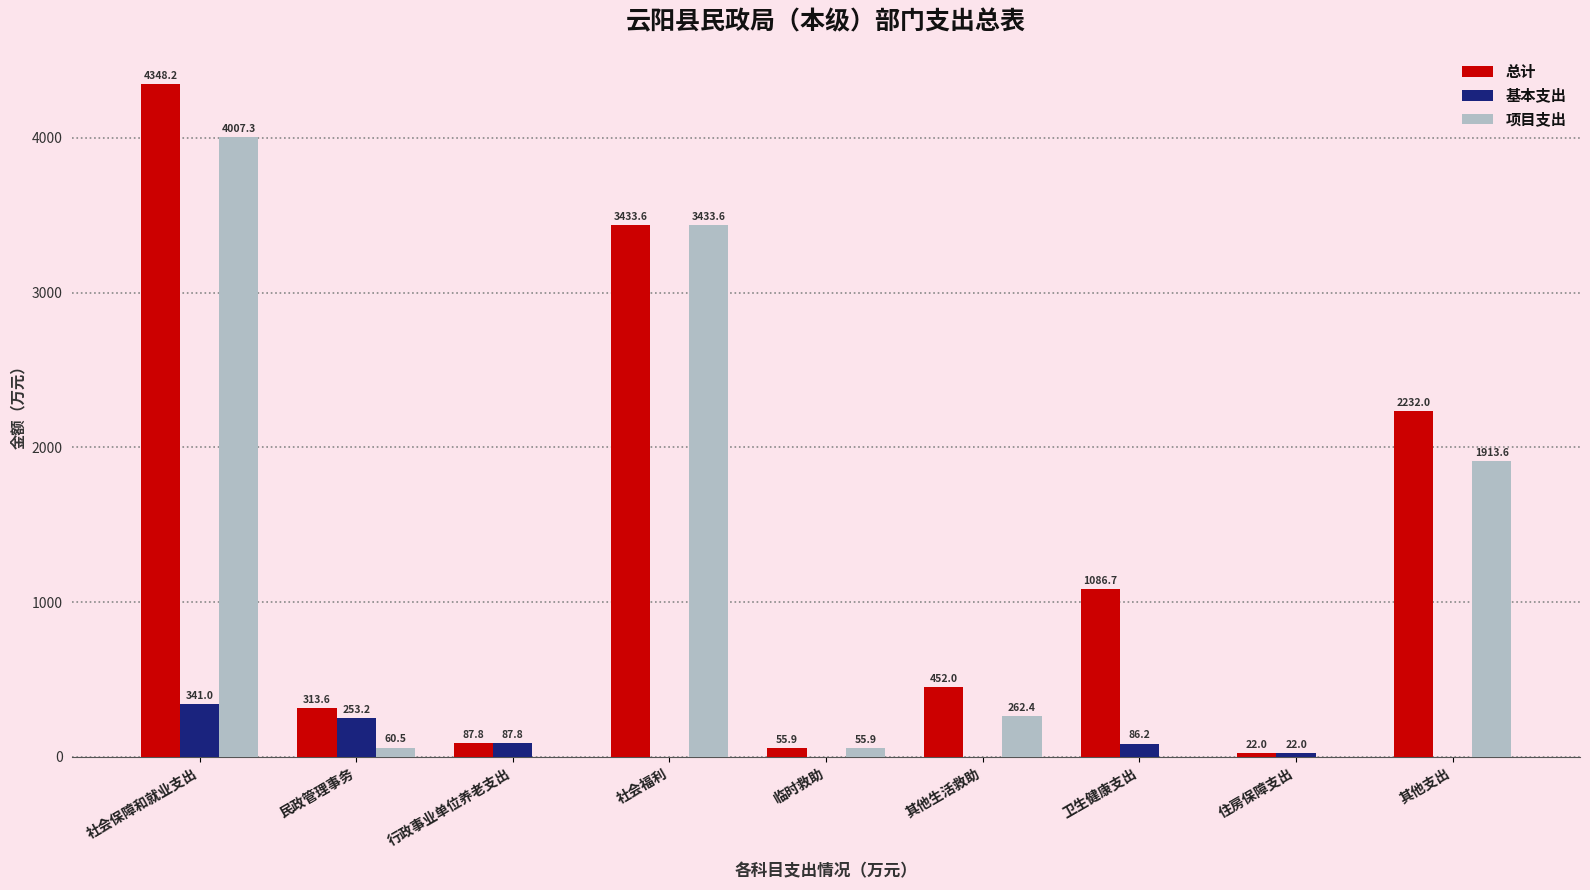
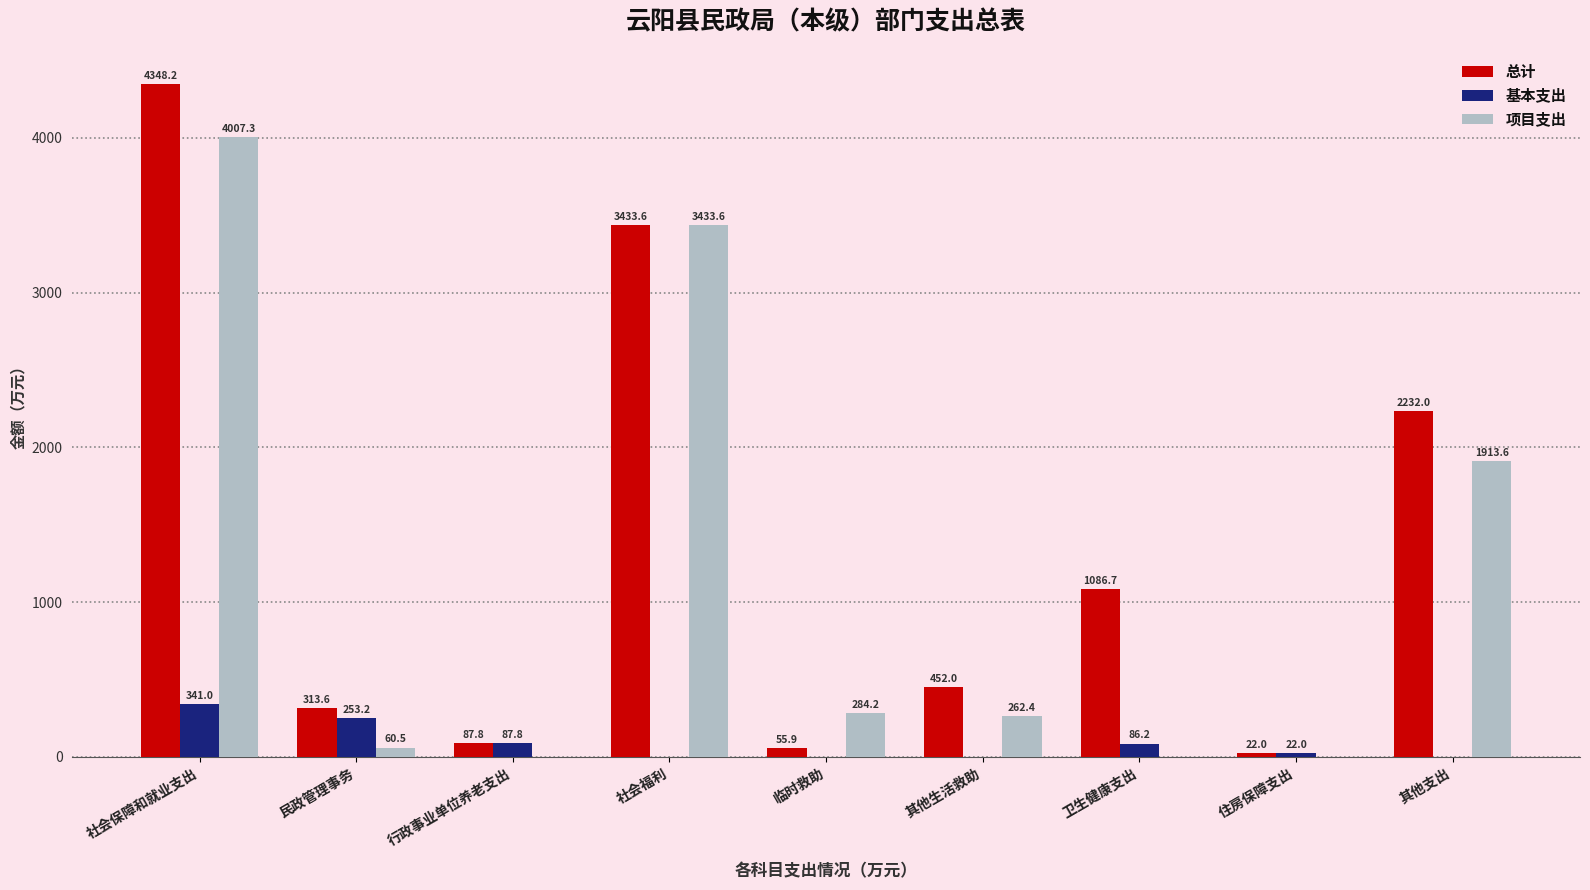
  {
    "总计": {
      "社会保障和就业支出": 4348.2,
      "民政管理事务": 313.6,
      "行政事业单位养老支出": 87.8,
      "社会福利": 3433.6,
      "临时救助": 55.9,
      "其他生活救助": 452.0,
      "卫生健康支出": 1086.7,
      "住房保障支出": 22.0,
      "其他支出": 2232.0
    },
    "基本支出": {
      "社会保障和就业支出": 341.0,
      "民政管理事务": 253.2,
      "行政事业单位养老支出": 87.8,
      "卫生健康支出": 86.2,
      "住房保障支出": 22.0
    },
    "项目支出": {
      "社会保障和就业支出": 4007.3,
      "民政管理事务": 60.5,
      "社会福利": 3433.6,
-     "临时救助": 55.9,
+     "临时救助": 284.2,
      "其他生活救助": 262.4,
      "其他支出": 1913.6
    }
  }
